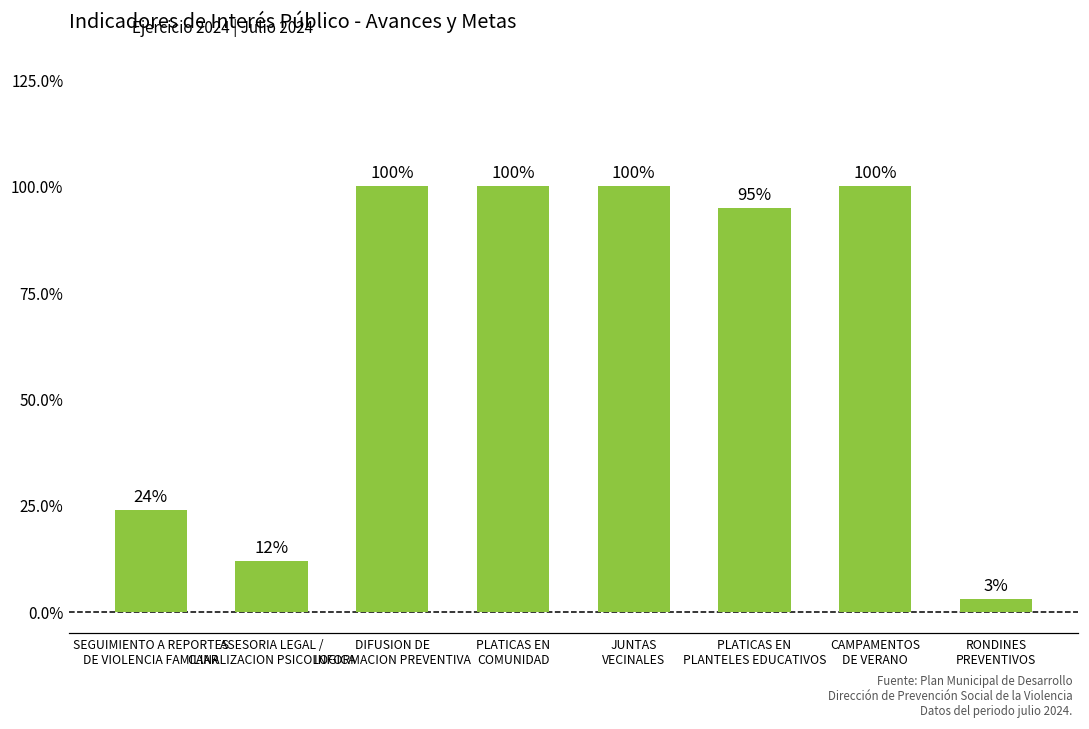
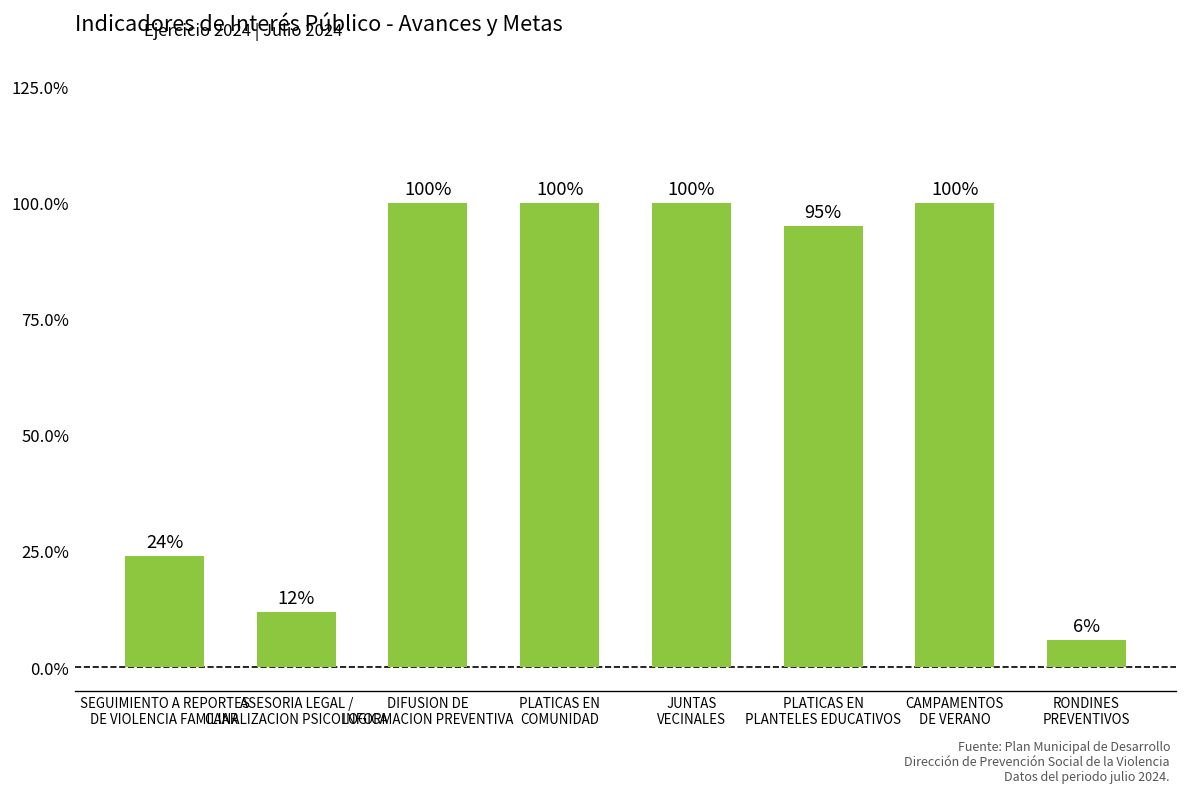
  {
    "PLATICAS EN COMUNIDAD": "100%",
    "JUNTAS VECINALES": "100%",
    "PLATICAS EN PLANTELES EDUCATIVOS": "95%",
    "CAMPAMENTOS DE VERANO": "100%",
-   "RONDINES PREVENTIVOS": "3%"
+   "RONDINES PREVENTIVOS": "6%"
  }
